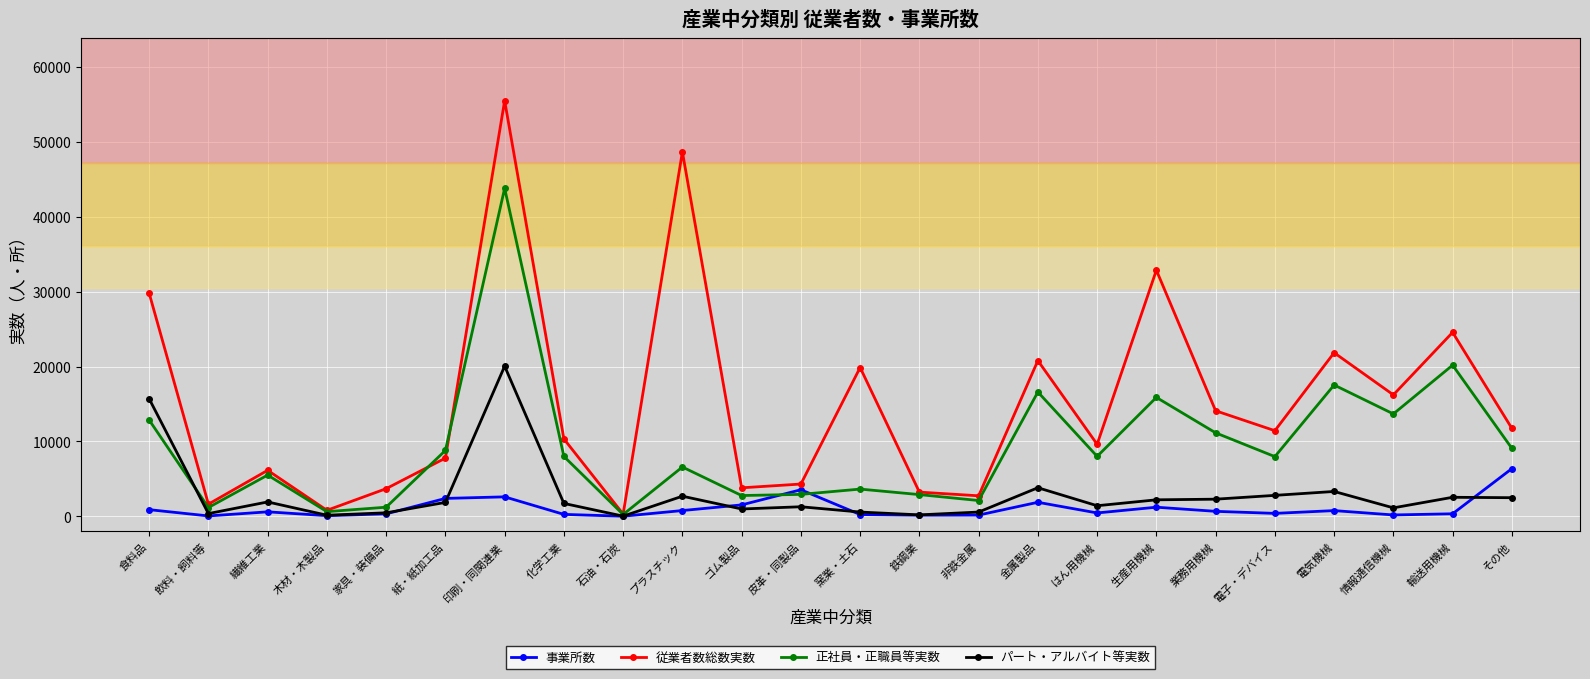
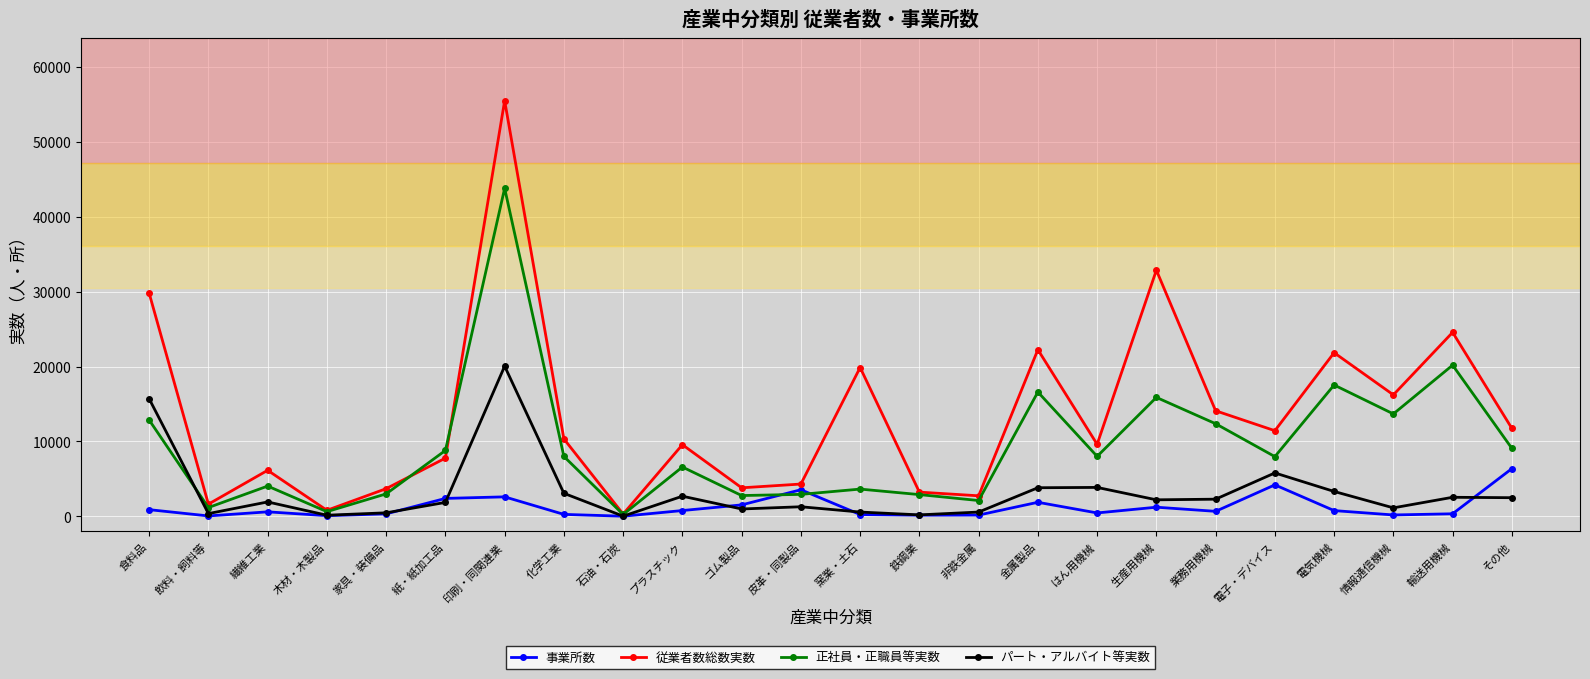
  {
    "事業所数": {
      "食料品": 1000,
      "繊維工業": 1000,
      "紙・紙加工品": 2000,
      "印刷・同関連業": 3000,
      "化学工業": 0,
      "プラスチック": 1000,
      "ゴム製品": 2000,
      "皮革・同製品": 4000,
      "非鉄金属": 0,
      "金属製品": 2000,
      "はん用機械": 0,
      "生産用機械": 1000,
      "業務用機械": 1000,
-     "電子・デバイス": 0,
+     "電子・デバイス": 4000,
      "電気機械": 1000,
      "情報通信機械": 0,
      "輸送用機械": 0,
      "その他": 6000
    },
    "従業者数総数実数": {
      "食料品": 30000,
      "飲料・飼料等": 2000,
      "繊維工業": 6000,
      "家具・装備品": 4000,
      "紙・紙加工品": 8000,
      "印刷・同関連業": 55000,
      "化学工業": 10000,
-     "プラスチック": 49000,
+     "プラスチック": 10000,
      "ゴム製品": 4000,
      "皮革・同製品": 4000,
      "窯業・土石": 20000,
      "非鉄金属": 3000,
-     "金属製品": 21000,
+     "金属製品": 22000,
      "はん用機械": 10000,
      "生産用機械": 33000,
      "業務用機械": 14000,
      "電子・デバイス": 11000,
      "電気機械": 22000,
      "情報通信機械": 16000,
      "輸送用機械": 25000,
      "その他": 12000
    },
    "正社員・正職員等実数": {
      "食料品": 13000,
      "飲料・飼料等": 1000,
-     "繊維工業": 6000,
-     "家具・装備品": 1000,
+     "繊維工業": 4000,
+     "家具・装備品": 3000,
      "紙・紙加工品": 9000,
      "印刷・同関連業": 44000,
      "化学工業": 8000,
      "プラスチック": 7000,
      "ゴム製品": 3000,
      "皮革・同製品": 3000,
      "窯業・土石": 4000,
      "非鉄金属": 2000,
      "金属製品": 17000,
      "はん用機械": 8000,
      "生産用機械": 16000,
-     "業務用機械": 11000,
+     "業務用機械": 12000,
      "電子・デバイス": 8000,
      "電気機械": 18000,
      "情報通信機械": 14000,
      "輸送用機械": 20000,
      "その他": 9000
    },
    "パート・アルバイト等実数": {
      "食料品": 16000,
      "繊維工業": 2000,
      "紙・紙加工品": 2000,
      "印刷・同関連業": 20000,
-     "化学工業": 2000,
+     "化学工業": 3000,
      "プラスチック": 3000,
      "ゴム製品": 1000,
      "皮革・同製品": 1000,
      "非鉄金属": 1000,
      "金属製品": 4000,
-     "はん用機械": 1000,
+     "はん用機械": 4000,
      "生産用機械": 2000,
      "業務用機械": 2000,
-     "電子・デバイス": 3000,
+     "電子・デバイス": 6000,
      "電気機械": 3000,
      "情報通信機械": 1000,
      "輸送用機械": 3000,
      "その他": 2000
    }
  }
